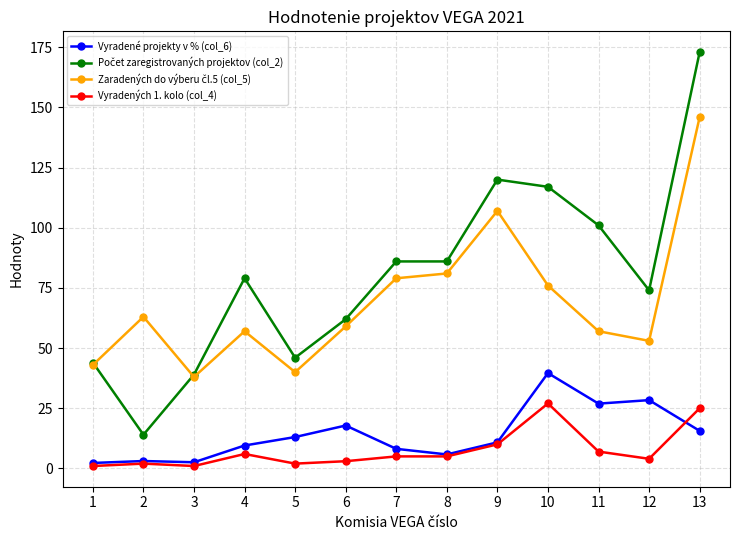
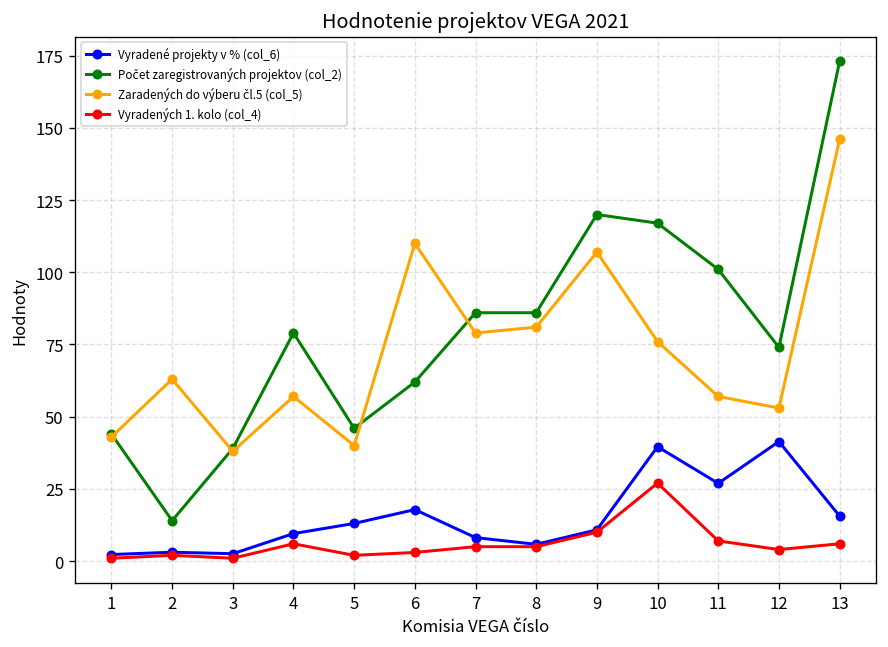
  {
    "Vyradené projekty v % (col_6)": {
      "1": 2,
      "2": 3,
      "3": 3,
      "4": 10,
      "5": 13,
      "6": 18,
      "7": 8,
      "10": 40,
      "11": 27,
-     "12": 28,
+     "12": 41,
      "13": 16
    },
    "Počet zaregistrovaných projektov (col_2)": {
      "2": 14,
      "4": 79,
      "5": 46,
      "6": 62,
      "7": 86,
      "8": 86,
      "9": 120,
      "10": 117,
      "11": 101,
      "12": 74,
      "13": 173
    },
    "Zaradených do výberu čl.5 (col_5)": {
      "2": 63,
      "4": 57,
      "5": 40,
-     "6": 59,
+     "6": 110,
      "7": 79,
      "8": 81,
      "9": 107,
      "10": 76,
      "11": 57,
      "12": 53,
      "13": 146
    },
    "Vyradených 1. kolo (col_4)": {
      "1": 1,
      "2": 2,
      "3": 1,
      "4": 6,
      "5": 2,
      "6": 3,
      "7": 5,
      "10": 27,
      "11": 7,
      "12": 4,
-     "13": 25
+     "13": 6
    }
  }
